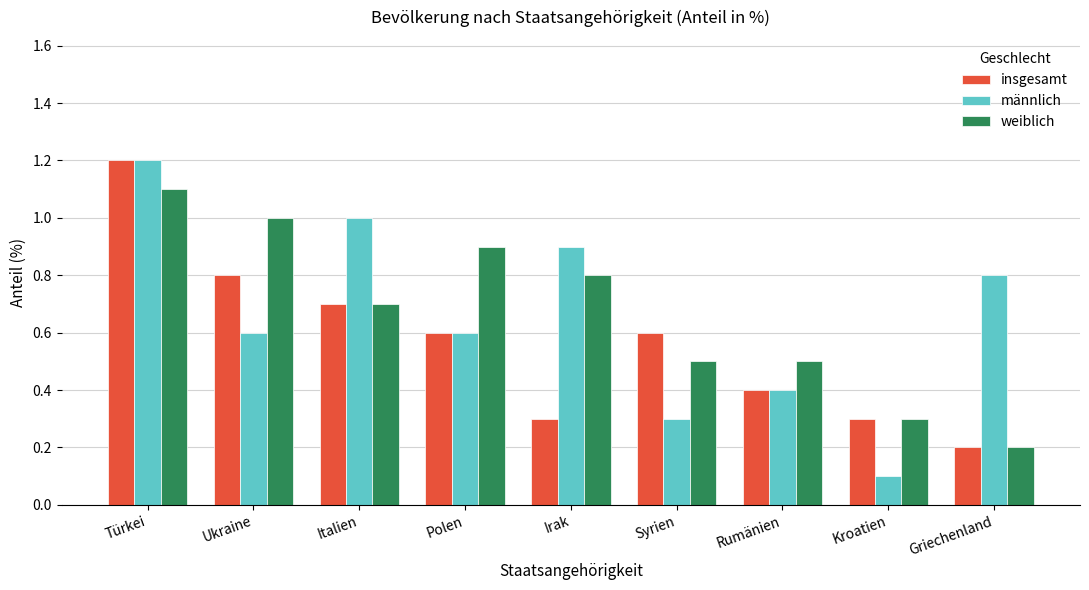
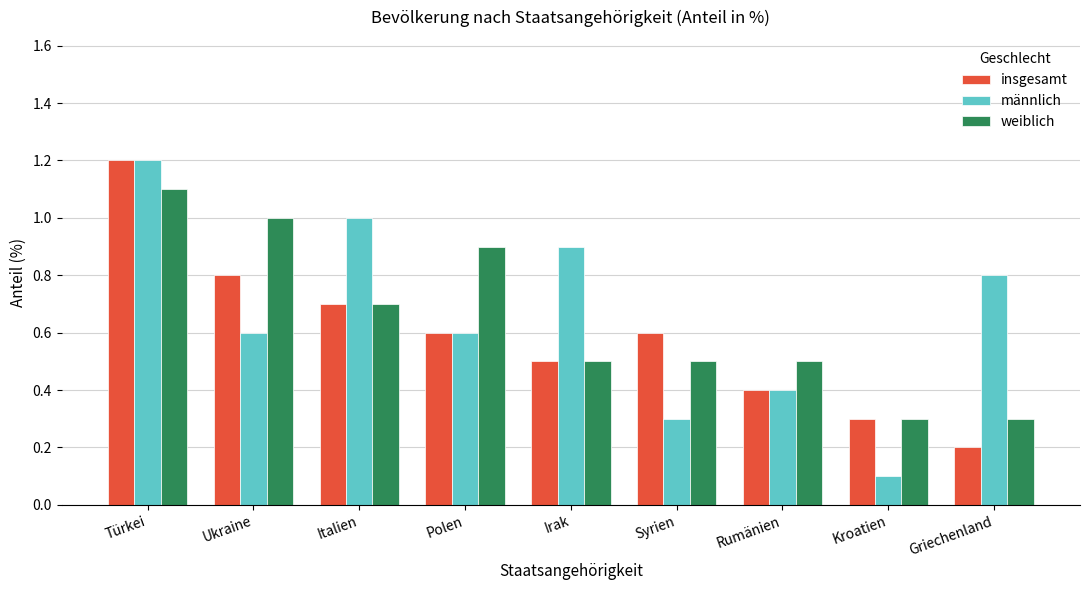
  {
    "insgesamt": {
      "Türkei": 1.2,
      "Ukraine": 0.8,
      "Italien": 0.7,
      "Polen": 0.6,
-     "Irak": 0.3,
+     "Irak": 0.5,
      "Syrien": 0.6,
      "Rumänien": 0.4,
      "Kroatien": 0.3,
      "Griechenland": 0.2
    },
    "männlich": {
      "Türkei": 1.2,
      "Ukraine": 0.6,
      "Italien": 1.0,
      "Polen": 0.6,
      "Irak": 0.9,
      "Syrien": 0.3,
      "Rumänien": 0.4,
      "Kroatien": 0.1,
      "Griechenland": 0.8
    },
    "weiblich": {
      "Türkei": 1.1,
      "Ukraine": 1.0,
      "Italien": 0.7,
      "Polen": 0.9,
-     "Irak": 0.8,
+     "Irak": 0.5,
      "Syrien": 0.5,
      "Rumänien": 0.5,
      "Kroatien": 0.3,
-     "Griechenland": 0.2
+     "Griechenland": 0.3
    }
  }
